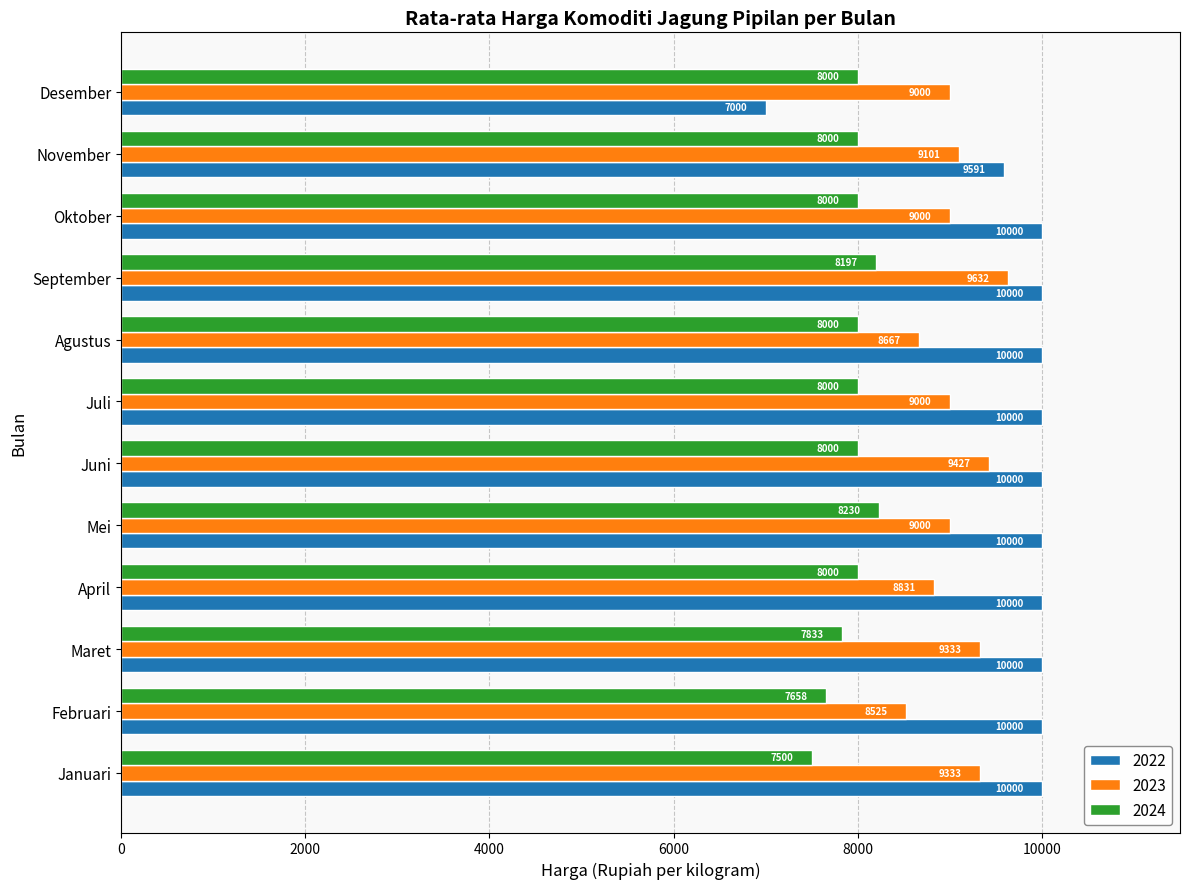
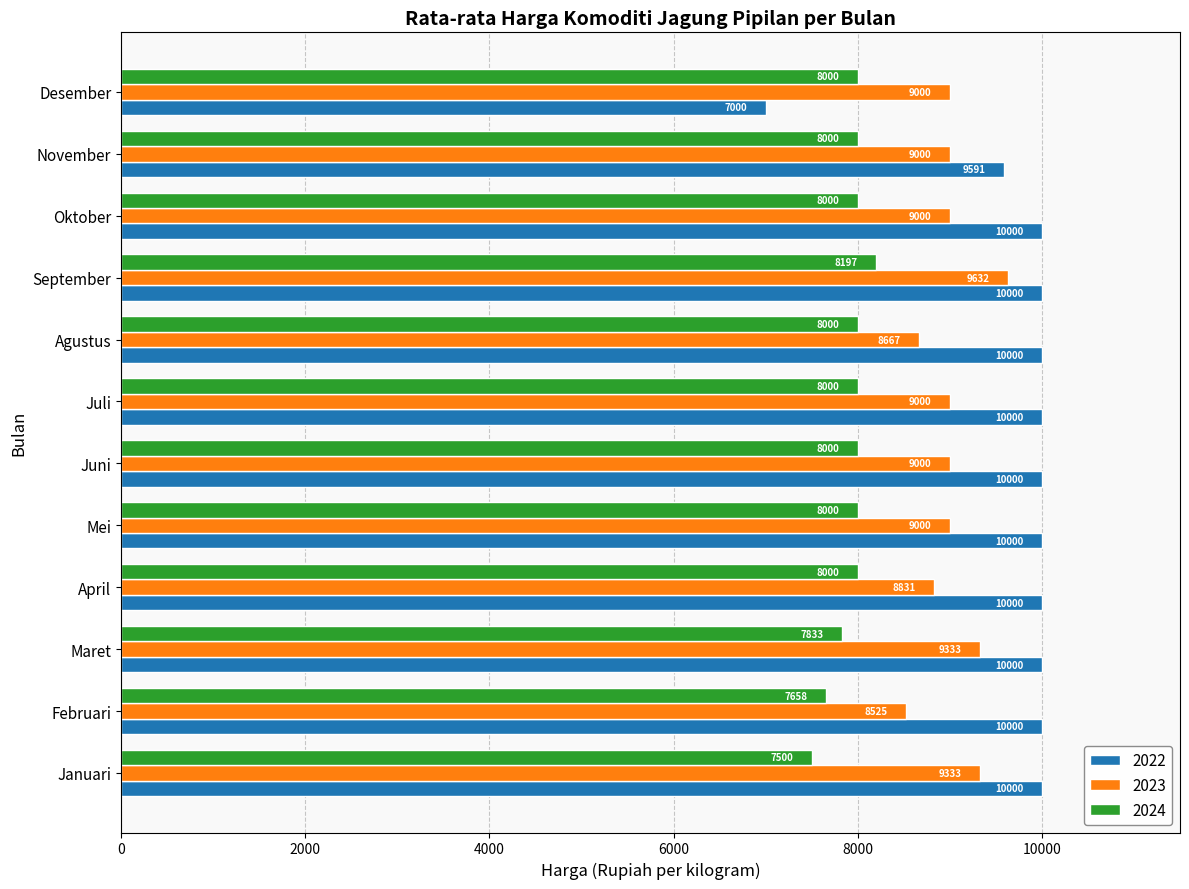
  {
    "2022": {
      "Desember": 7000,
      "November": 9591,
      "Oktober": 10000,
      "September": 10000,
      "Agustus": 10000,
      "Juli": 10000,
      "Juni": 10000,
      "Mei": 10000,
      "April": 10000,
      "Maret": 10000,
      "Februari": 10000,
      "Januari": 10000
    },
    "2023": {
      "Desember": 9000,
-     "November": 9101,
+     "November": 9000,
      "Oktober": 9000,
      "September": 9632,
      "Agustus": 8667,
      "Juli": 9000,
-     "Juni": 9427,
+     "Juni": 9000,
      "Mei": 9000,
      "April": 8831,
      "Maret": 9333,
      "Februari": 8525,
      "Januari": 9333
    },
    "2024": {
      "Desember": 8000,
      "November": 8000,
      "Oktober": 8000,
      "September": 8197,
      "Agustus": 8000,
      "Juli": 8000,
      "Juni": 8000,
-     "Mei": 8230,
+     "Mei": 8000,
      "April": 8000,
      "Maret": 7833,
      "Februari": 7658,
      "Januari": 7500
    }
  }
